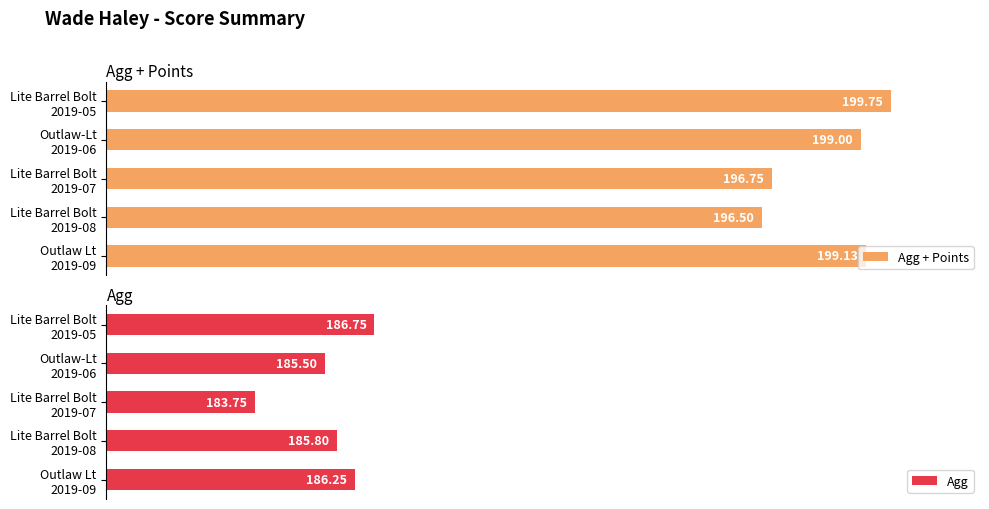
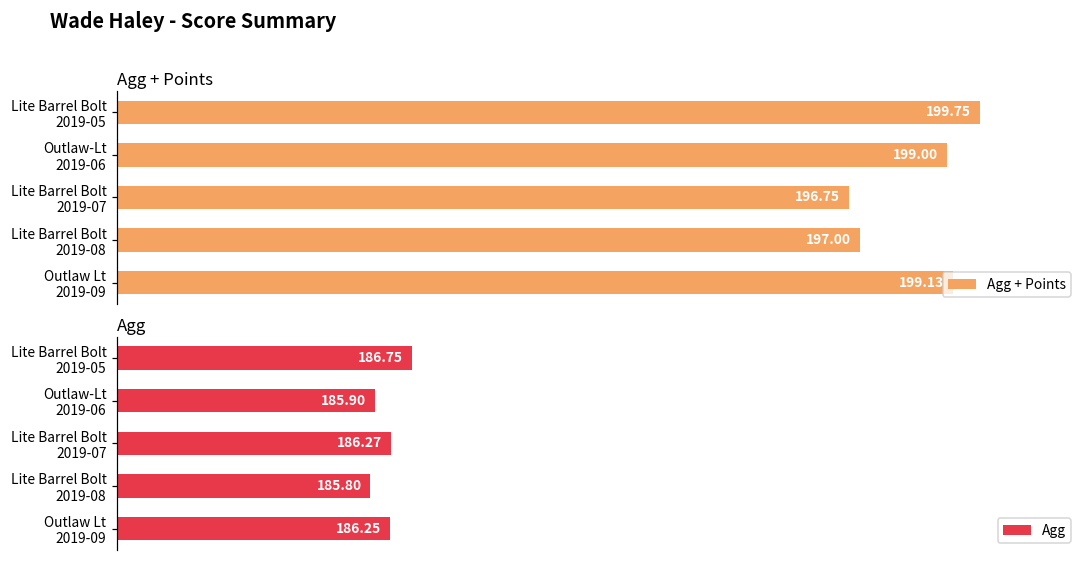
  {
    "Agg + Points": {
      "Lite Barrel Bolt 2019-05": 199.75,
      "Outlaw-Lt 2019-06": 199.00,
      "Lite Barrel Bolt 2019-07": 196.75,
-     "Lite Barrel Bolt 2019-08": 196.50
+     "Lite Barrel Bolt 2019-08": 197.00
    },
    "Agg": {
      "Lite Barrel Bolt 2019-05": 186.75,
-     "Outlaw-Lt 2019-06": 185.50,
-     "Lite Barrel Bolt 2019-07": 183.75,
+     "Outlaw-Lt 2019-06": 185.90,
+     "Lite Barrel Bolt 2019-07": 186.27,
      "Lite Barrel Bolt 2019-08": 185.80,
      "Outlaw Lt 2019-09": 186.25
    }
  }
